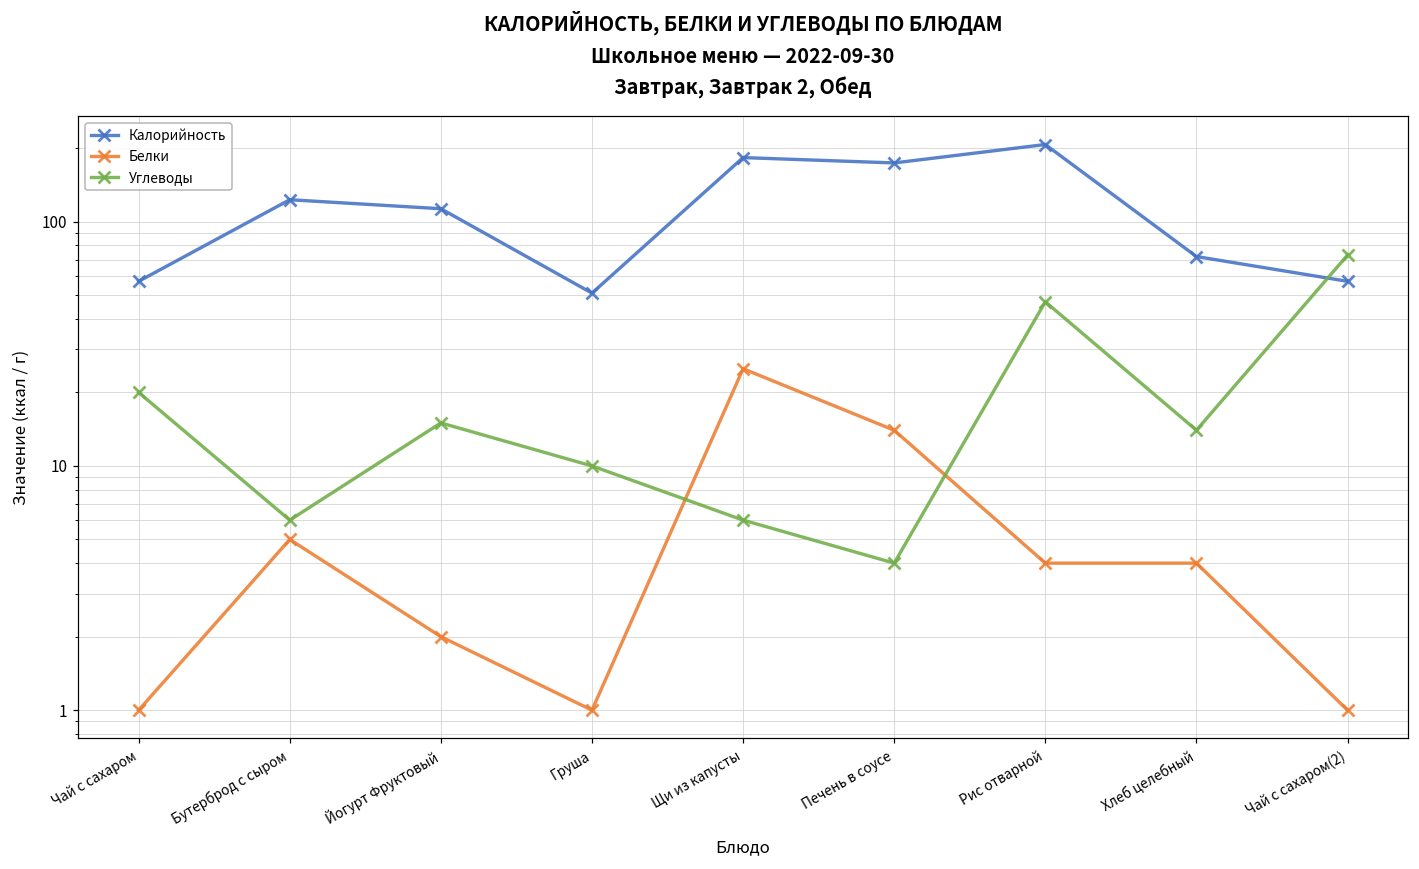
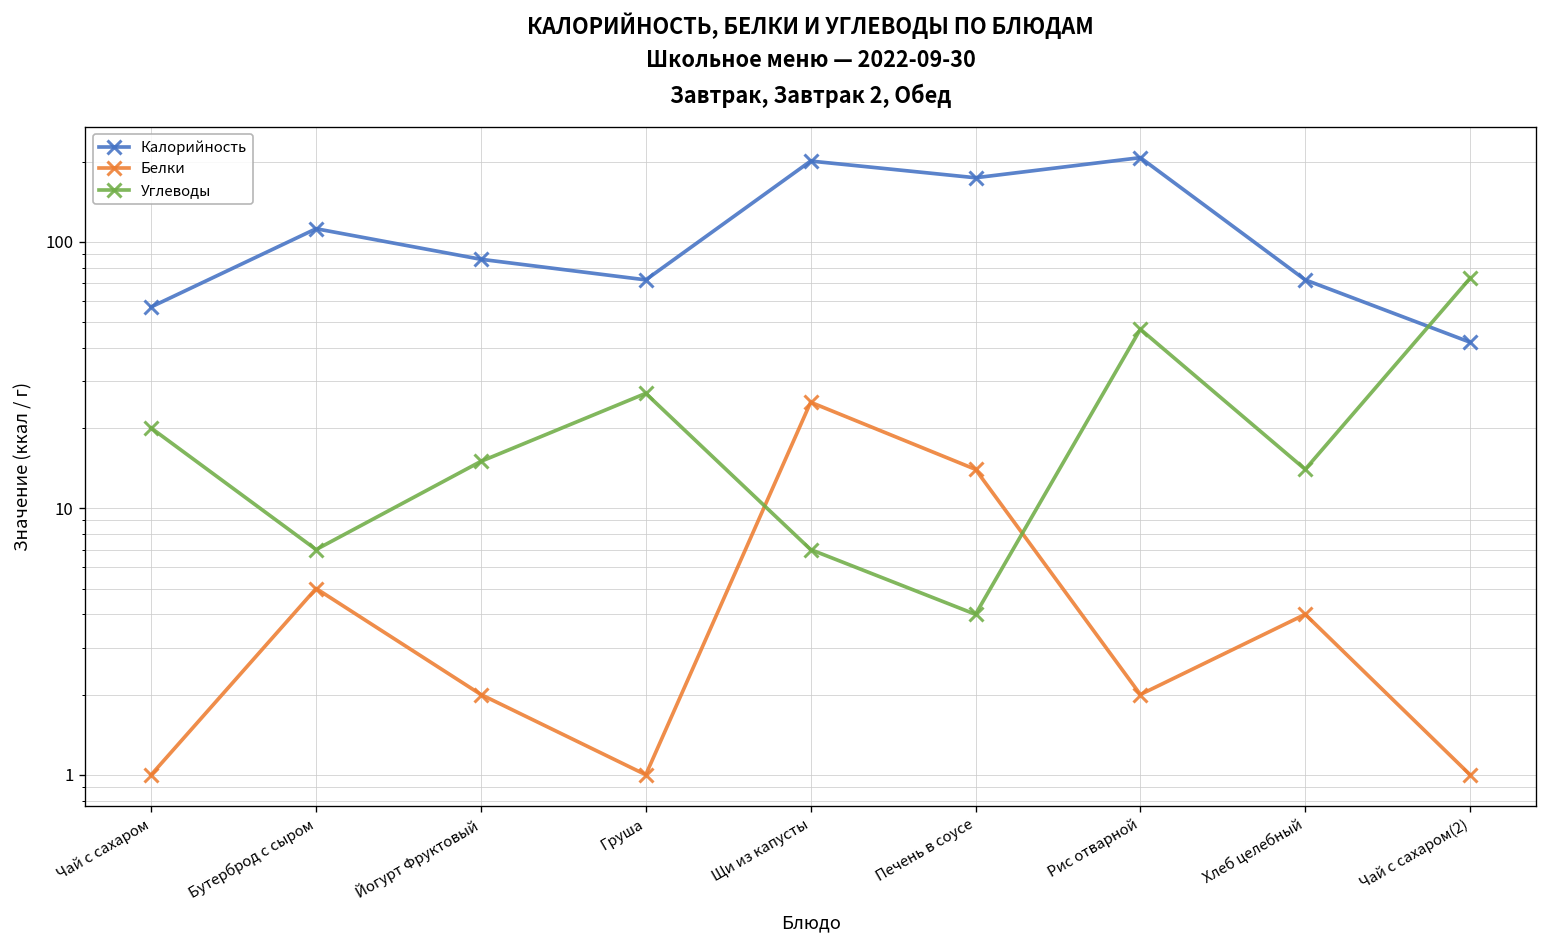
  {
    "Калорийность": {
      "Чай с сахаром": 57,
-     "Бутерброд с сыром": 120,
-     "Йогурт Фруктовый": 110,
-     "Груша": 51,
-     "Щи из капусты": 180,
+     "Бутерброд с сыром": 110,
+     "Йогурт Фруктовый": 86,
+     "Груша": 72,
+     "Щи из капусты": 200,
      "Печень в соусе": 170,
      "Рис отварной": 210,
      "Хлеб целебный": 72,
-     "Чай с сахаром(2)": 57
+     "Чай с сахаром(2)": 42
    },
    "Белки": {
      "Чай с сахаром": 1,
      "Бутерброд с сыром": 5,
      "Йогурт Фруктовый": 2,
      "Груша": 1,
      "Щи из капусты": 25,
      "Печень в соусе": 14,
-     "Рис отварной": 4,
+     "Рис отварной": 2,
      "Хлеб целебный": 4,
      "Чай с сахаром(2)": 1
    },
    "Углеводы": {
      "Чай с сахаром": 20,
-     "Бутерброд с сыром": 6,
+     "Бутерброд с сыром": 7,
      "Йогурт Фруктовый": 15,
-     "Груша": 10,
-     "Щи из капусты": 6,
+     "Груша": 27,
+     "Щи из капусты": 7,
      "Печень в соусе": 4,
      "Рис отварной": 47,
      "Хлеб целебный": 14,
      "Чай с сахаром(2)": 73
    }
  }
